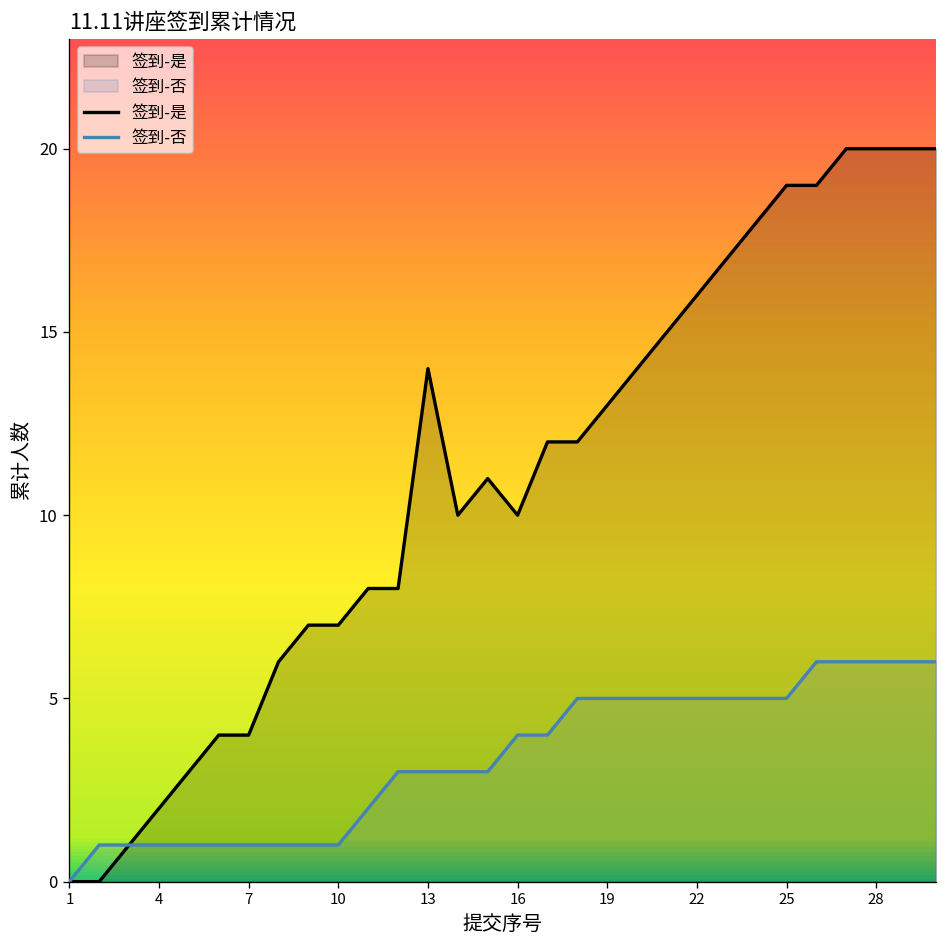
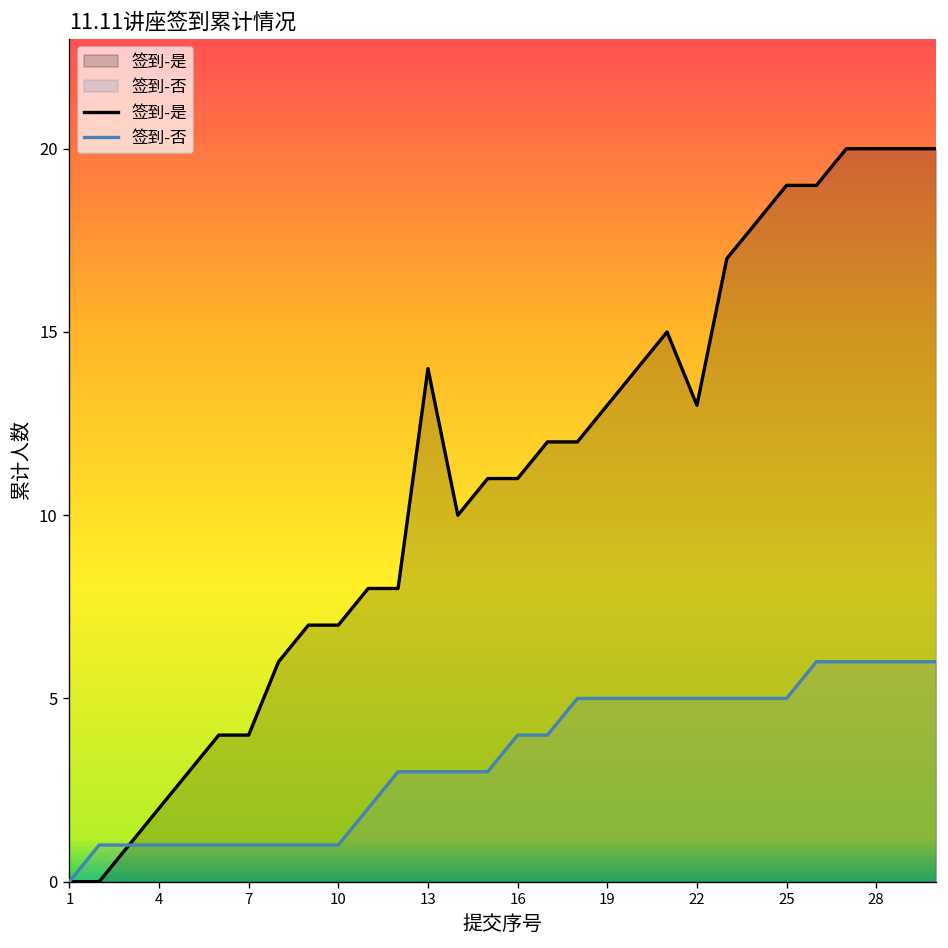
  {
    "签到-是": {
      "4": 2,
      "7": 4,
      "10": 7,
      "13": 14,
-     "16": 10,
+     "16": 11,
      "19": 13,
-     "22": 16,
+     "22": 13,
      "25": 19,
      "28": 20
    },
    "签到-否": {
      "4": 1,
      "7": 1,
      "10": 1,
      "13": 3,
      "16": 4,
      "19": 5,
      "22": 5,
      "25": 5,
      "28": 6
    }
  }
